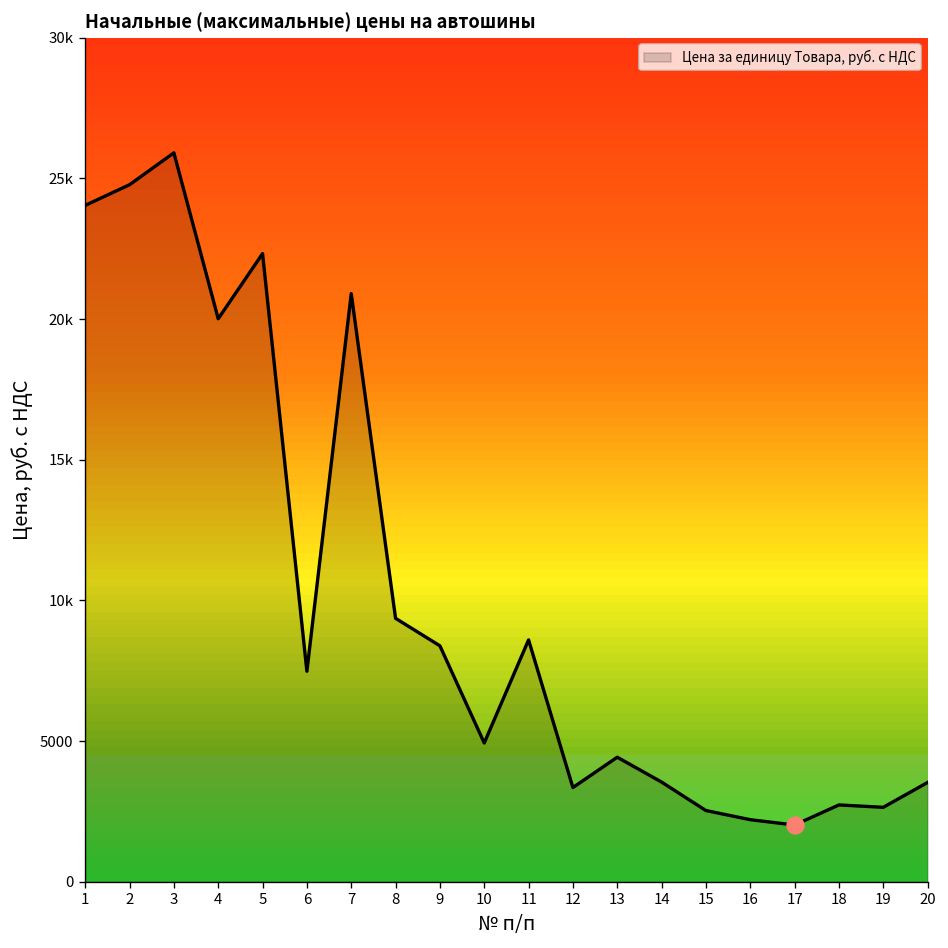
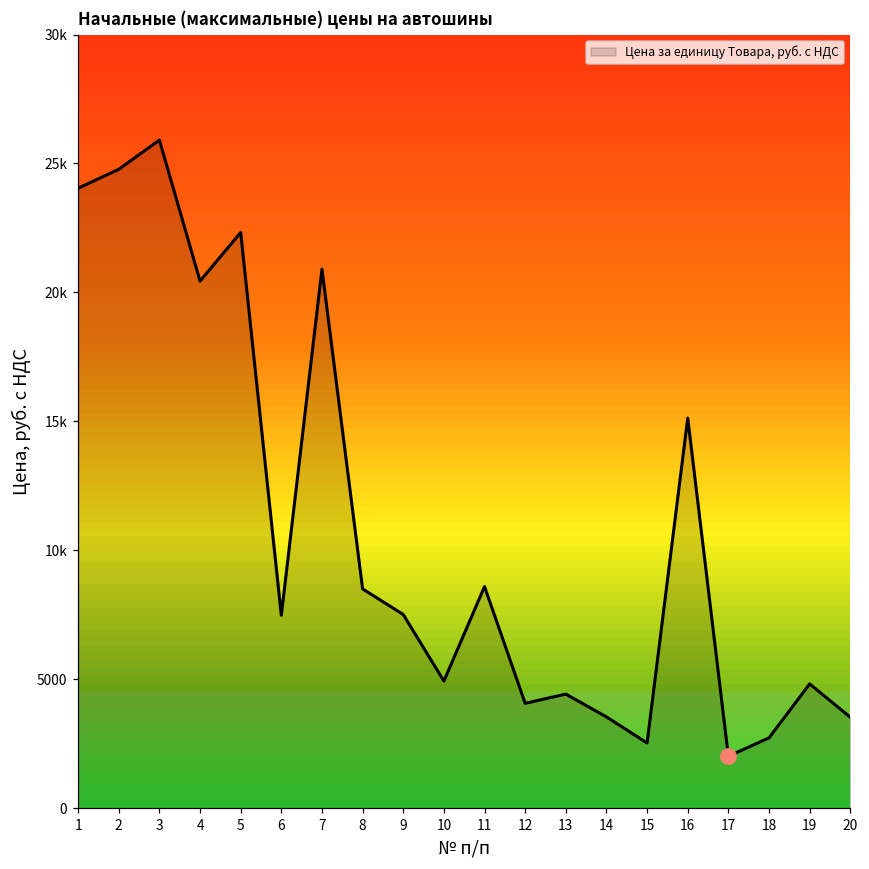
  {
    "Цена за единицу Товара, руб. с НДС": {
      "1": 24000,
      "2": 24800,
      "3": 25900,
-     "4": 20000,
+     "4": 20400,
      "5": 22300,
      "6": 7500,
      "7": 20900,
-     "8": 9400,
-     "9": 8400,
+     "8": 8500,
+     "9": 7500,
      "10": 4900,
      "11": 8600,
-     "12": 3300,
+     "12": 4100,
      "13": 4400,
      "14": 3500,
      "15": 2500,
-     "16": 2200,
+     "16": 15100,
      "18": 2700,
-     "19": 2600,
+     "19": 4800,
      "20": 3500
    }
  }
